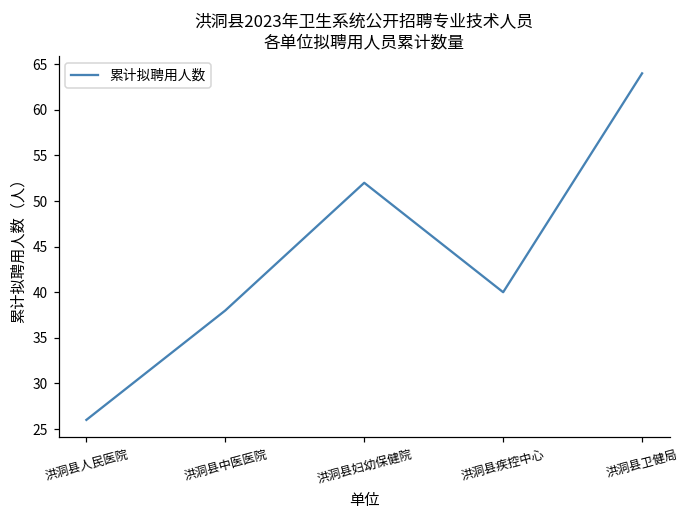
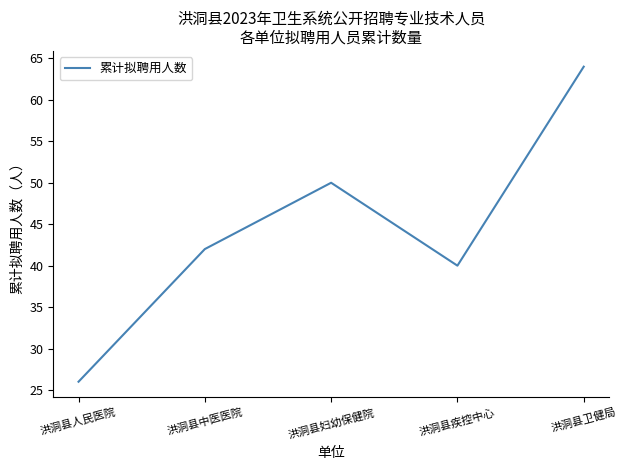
  {
    "洪洞县人民医院": 26,
-   "洪洞县中医医院": 38,
-   "洪洞县妇幼保健院": 52,
+   "洪洞县中医医院": 42,
+   "洪洞县妇幼保健院": 50,
    "洪洞县疾控中心": 40,
    "洪洞县卫健局": 64
  }
